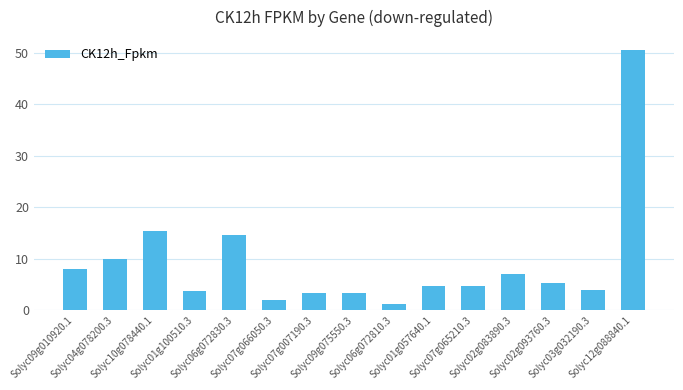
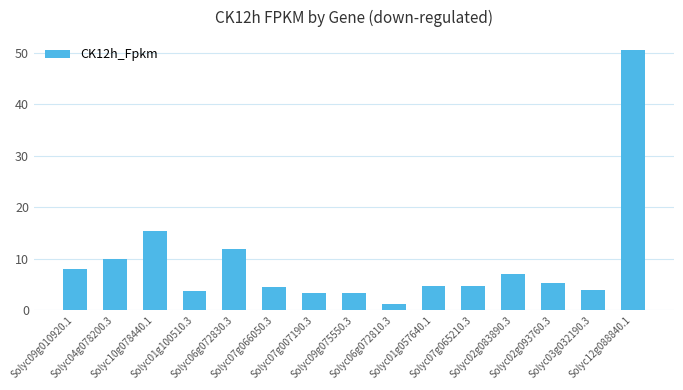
  {
    "Solyc09g010920.1": 8,
    "Solyc04g078200.3": 10,
    "Solyc10g078440.1": 15,
    "Solyc01g100510.3": 4,
-   "Solyc06g072830.3": 15,
-   "Solyc07g066050.3": 2,
+   "Solyc06g072830.3": 12,
+   "Solyc07g066050.3": 4,
    "Solyc07g007190.3": 3,
    "Solyc09g075550.3": 3,
    "Solyc06g072810.3": 1,
    "Solyc01g057640.1": 5,
    "Solyc07g065210.3": 5,
    "Solyc02g083890.3": 7,
    "Solyc02g093760.3": 5,
    "Solyc03g032190.3": 4,
    "Solyc12g088840.1": 51
  }
